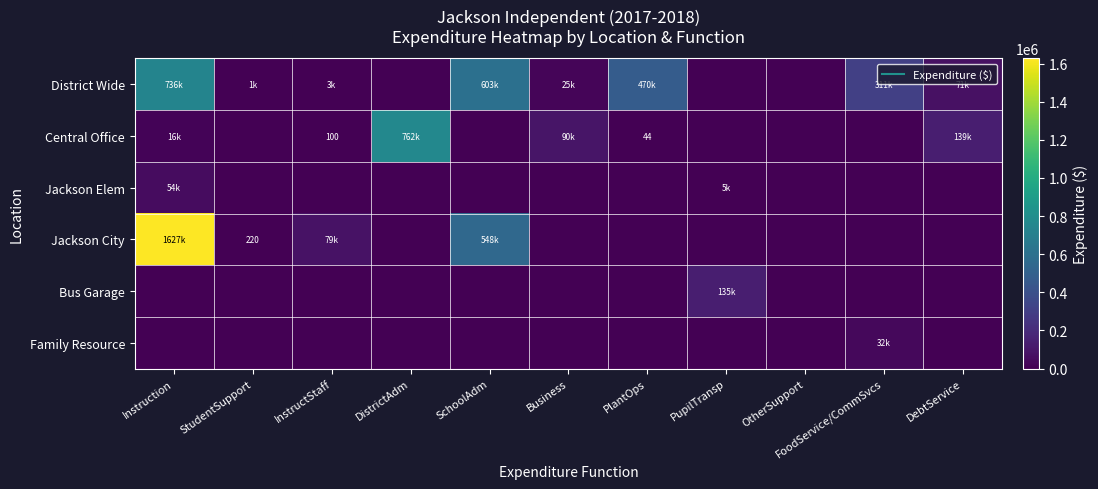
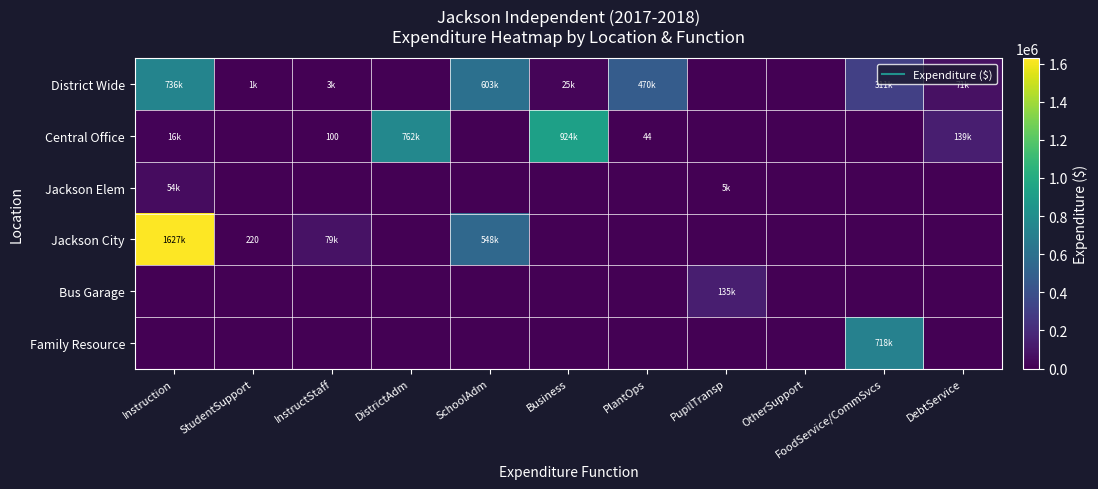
  {
    "District Wide": {
      "Instruction": "736k",
      "StudentSupport": "1k",
      "InstructStaff": "3k",
      "SchoolAdm": "603k",
      "Business": "25k",
      "PlantOps": "470k"
    },
    "Central Office": {
      "Instruction": "16k",
      "InstructStaff": "100",
      "DistrictAdm": "762k",
-     "Business": "90k",
+     "Business": "924k",
      "PlantOps": "44",
      "DebtService": "139k"
    },
    "Jackson Elem": {
      "Instruction": "54k",
      "PupilTransp": "5k"
    },
    "Jackson City": {
      "Instruction": "1627k",
      "StudentSupport": "220",
      "InstructStaff": "79k",
      "SchoolAdm": "548k"
    },
    "Bus Garage": {
      "PupilTransp": "135k"
    },
    "Family Resource": {
-     "FoodService/CommSvcs": "32k"
+     "FoodService/CommSvcs": "718k"
    }
  }
